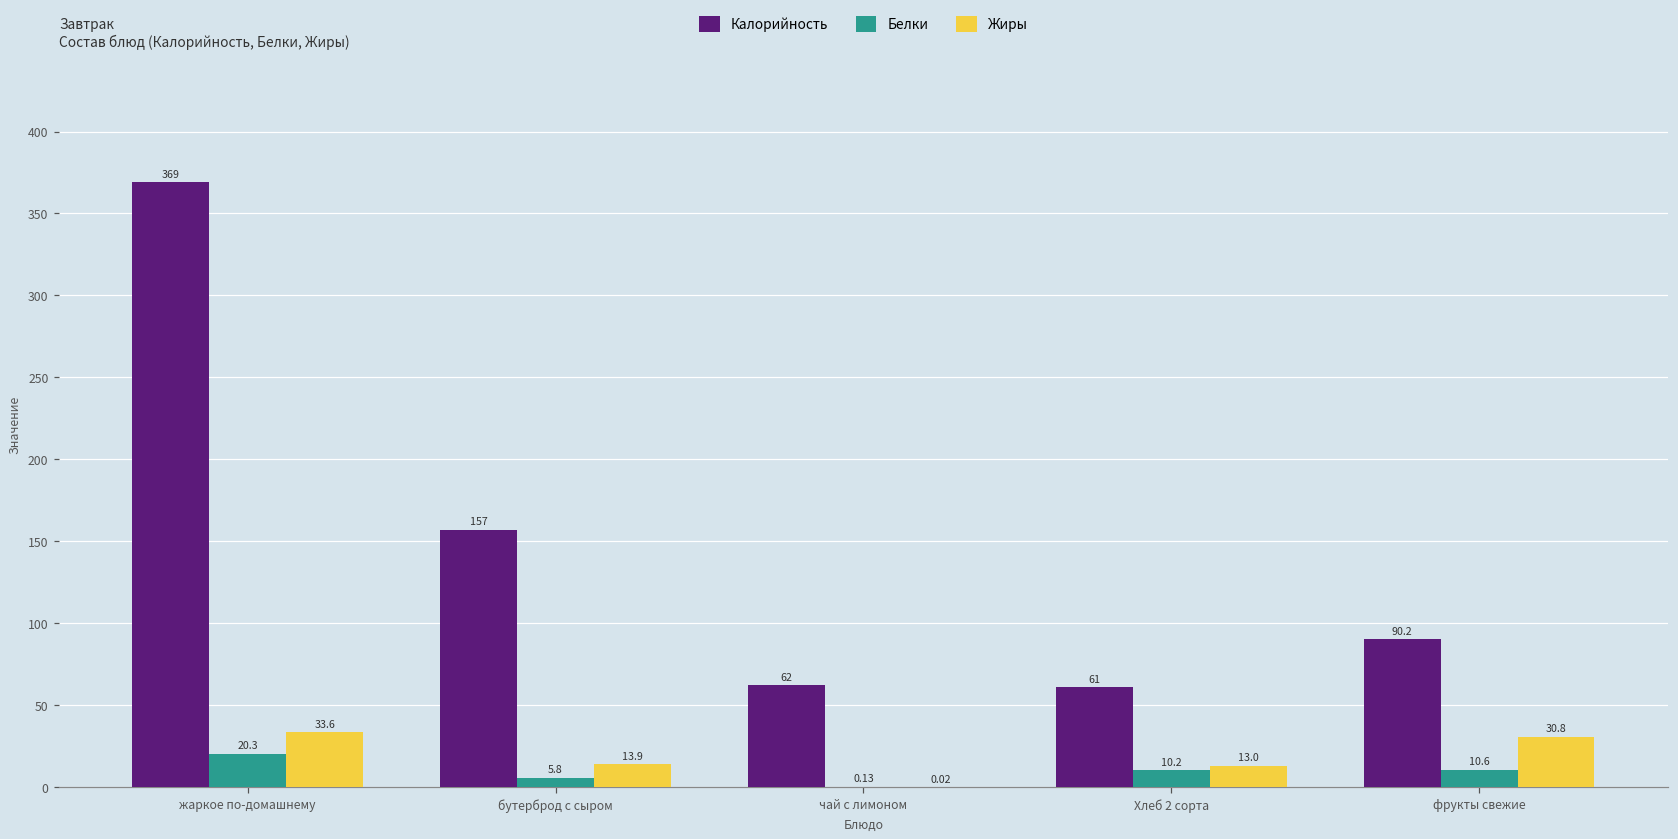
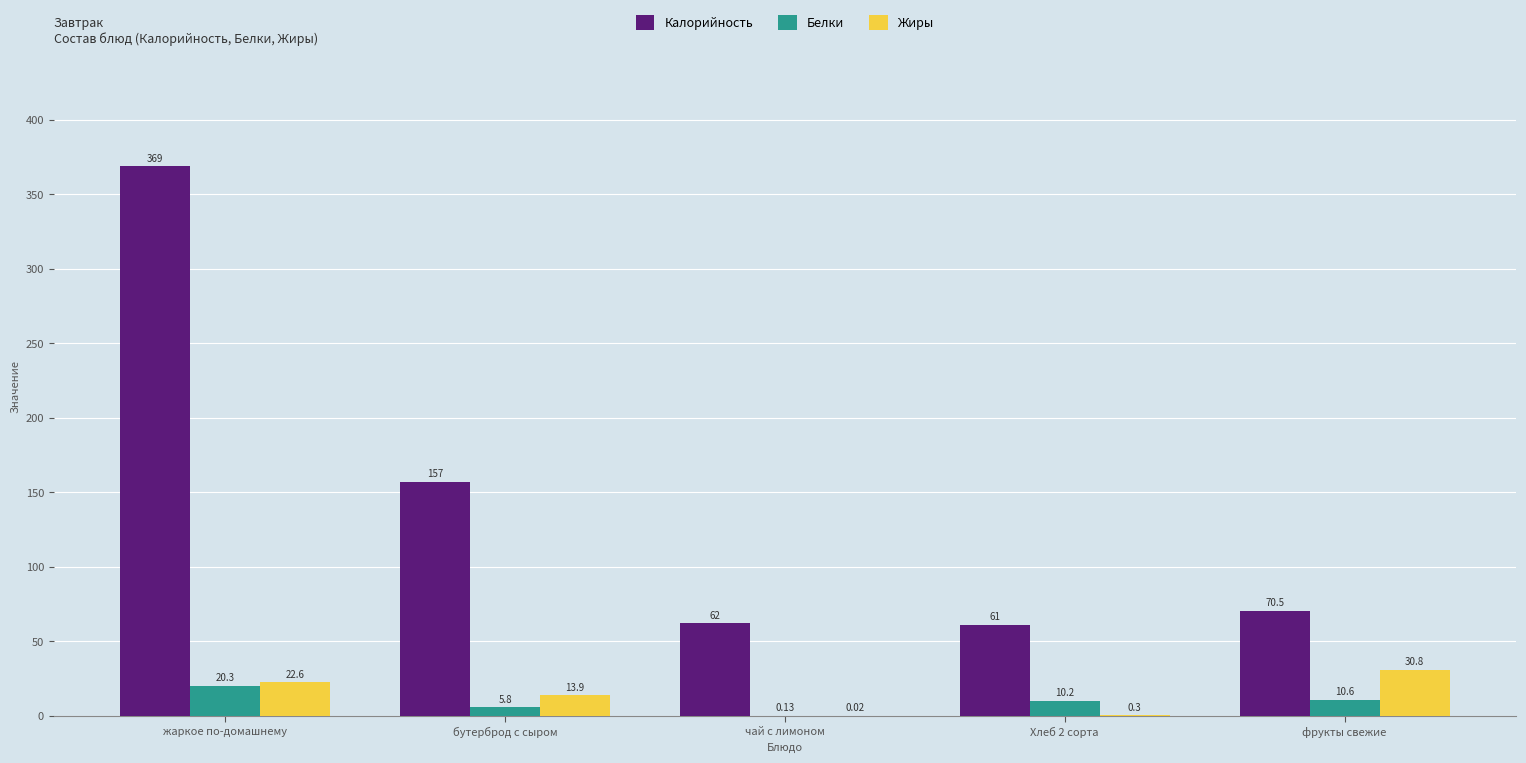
  {
    "Калорийность": {
      "жаркое по-домашнему": 369,
      "бутерброд с сыром": 157,
      "чай с лимоном": 62,
      "Хлеб 2 сорта": 61,
-     "фрукты свежие": 90.2
+     "фрукты свежие": 70.5
    },
    "Белки": {
      "жаркое по-домашнему": 20.3,
      "бутерброд с сыром": 5.8,
      "чай с лимоном": 0.13,
      "Хлеб 2 сорта": 10.2,
      "фрукты свежие": 10.6
    },
    "Жиры": {
-     "жаркое по-домашнему": 33.6,
+     "жаркое по-домашнему": 22.6,
      "бутерброд с сыром": 13.9,
      "чай с лимоном": 0.02,
-     "Хлеб 2 сорта": 13.0,
+     "Хлеб 2 сорта": 0.3,
      "фрукты свежие": 30.8
    }
  }
